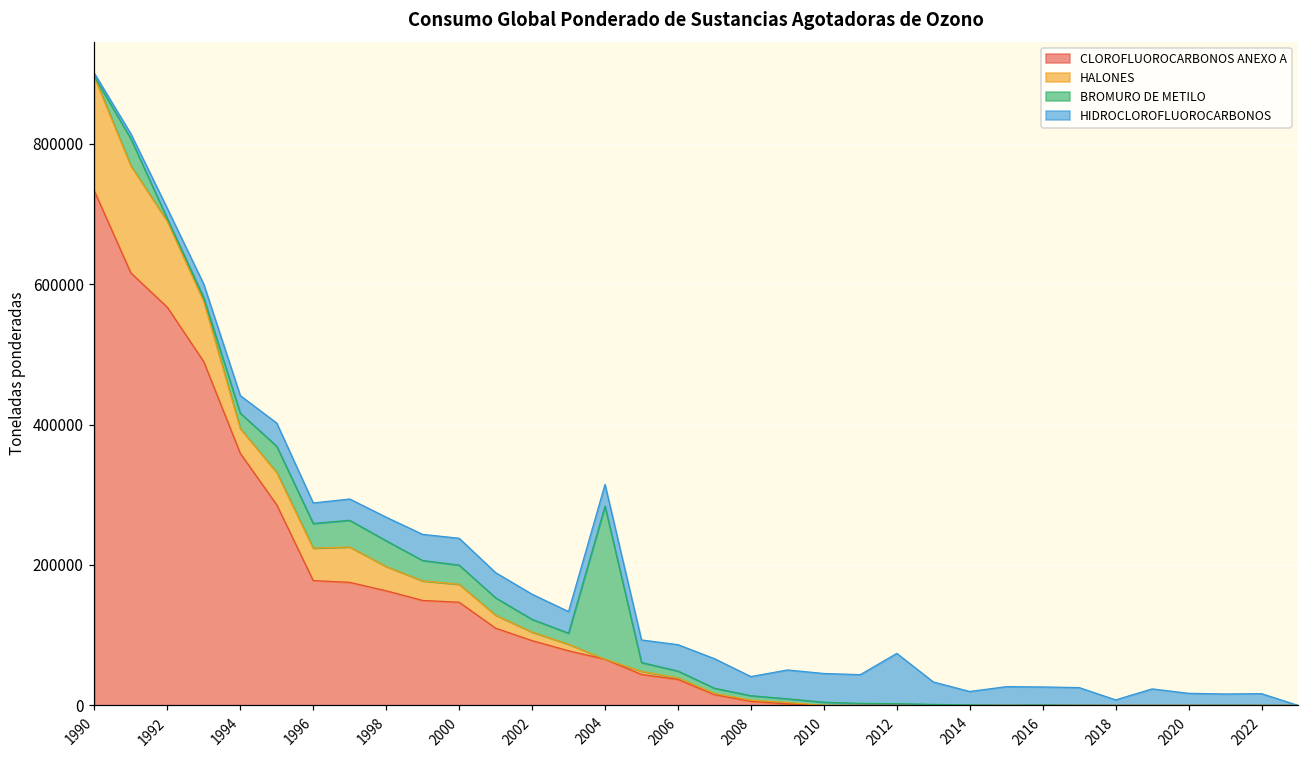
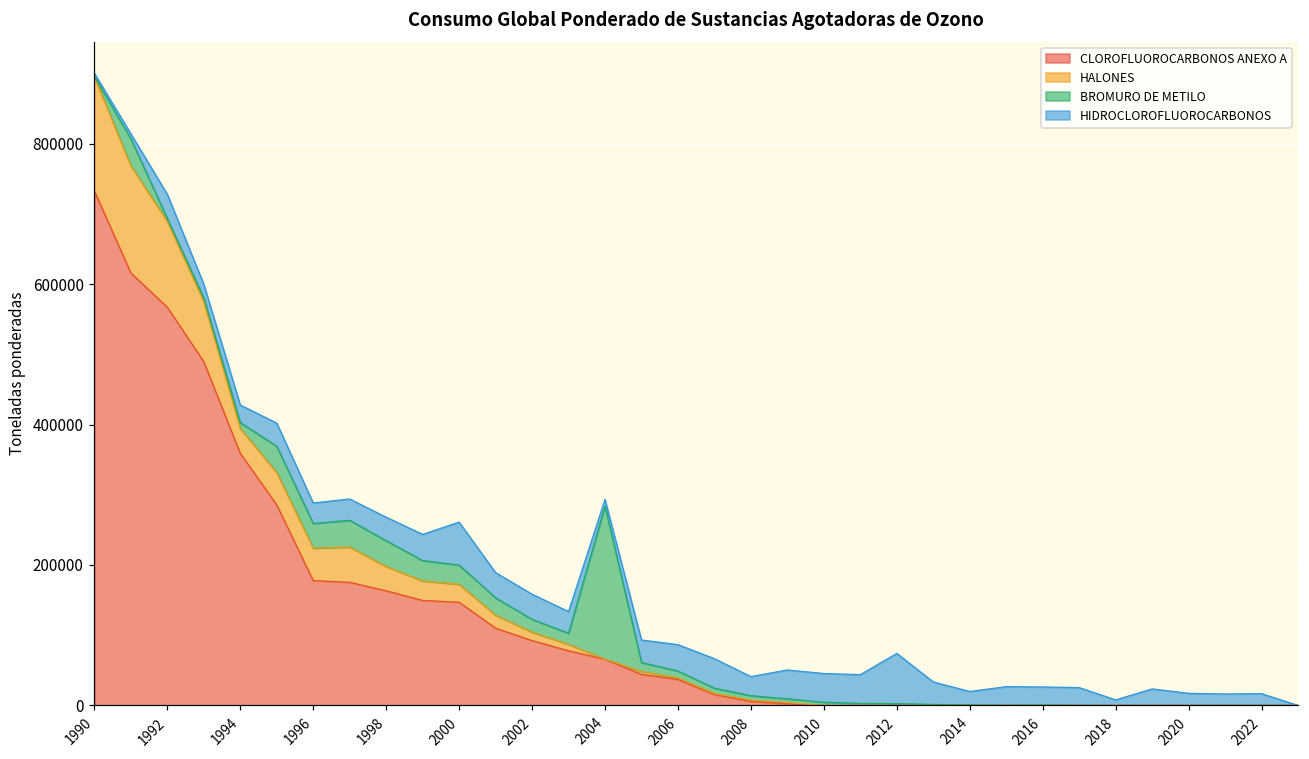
  {
    "CLOROFLUOROCARBONOS ANEXO A": {
      "1990": 730000,
      "1992": 570000,
      "1994": 360000,
      "1996": 180000,
      "1998": 160000,
      "2000": 150000,
      "2002": 90000
    },
    "HALONES": {
      "1994": 40000,
      "1996": 50000,
      "1998": 30000,
      "2000": 30000,
      "2002": 10000
    },
    "BROMURO DE METILO": {
-     "1994": 20000,
+     "1994": 10000,
      "1996": 40000,
      "1998": 40000,
      "2000": 30000,
      "2002": 20000,
      "2004": 220000,
      "2006": 10000,
      "2008": 10000,
      "2010": 0
    },
    "HIDROCLOROFLUOROCARBONOS": {
      "1990": 0,
-     "1992": 10000,
+     "1992": 30000,
      "1994": 30000,
      "1996": 30000,
      "1998": 30000,
-     "2000": 40000,
+     "2000": 60000,
      "2002": 40000,
-     "2004": 30000,
+     "2004": 10000,
      "2006": 40000,
      "2008": 30000,
      "2010": 40000,
      "2012": 70000,
      "2014": 20000,
      "2016": 30000,
      "2018": 10000,
      "2020": 20000,
      "2022": 20000
    }
  }
